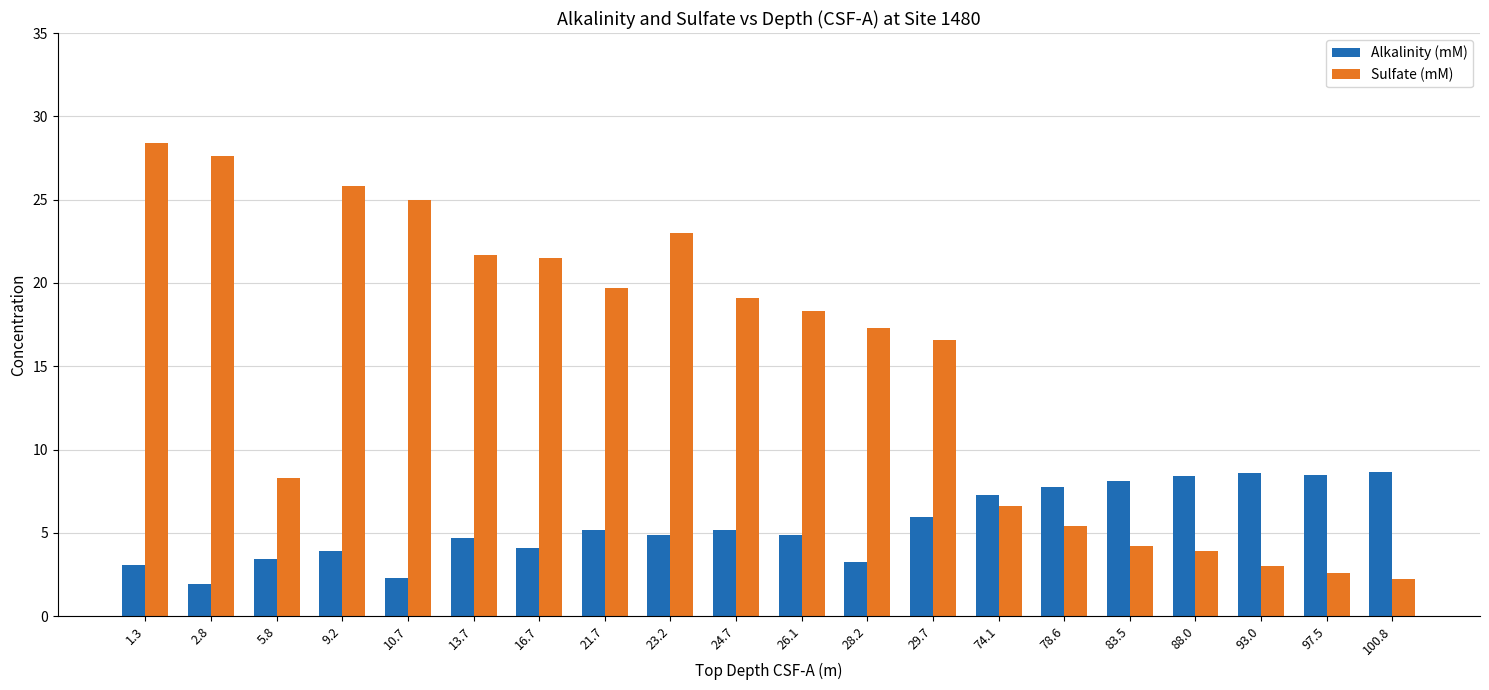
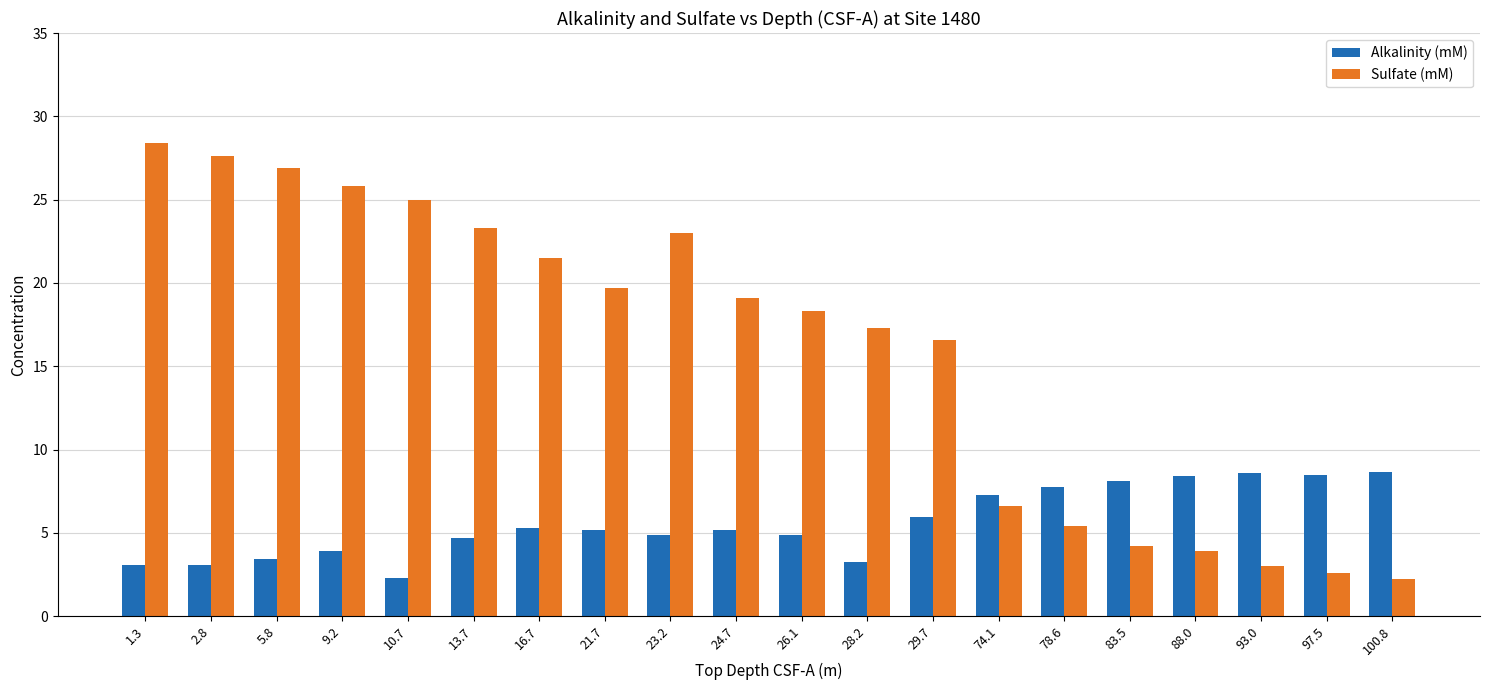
  {
    "Alkalinity (mM)": {
      "1.3": 3.0,
-     "2.8": 2.0,
+     "2.8": 3.1,
      "5.8": 3.4,
      "9.2": 3.9,
      "10.7": 2.3,
      "13.7": 4.7,
-     "16.7": 4.1,
+     "16.7": 5.3,
      "21.7": 5.2,
      "23.2": 4.9,
      "24.7": 5.2,
      "26.1": 4.8,
      "28.2": 3.2,
      "29.7": 5.9,
      "74.1": 7.3,
      "78.6": 7.8,
      "83.5": 8.1,
      "88.0": 8.4,
      "93.0": 8.6,
      "97.5": 8.5,
      "100.8": 8.6
    },
    "Sulfate (mM)": {
      "1.3": 28.4,
      "2.8": 27.6,
-     "5.8": 8.3,
+     "5.8": 26.9,
      "9.2": 25.8,
      "10.7": 25.0,
-     "13.7": 21.7,
+     "13.7": 23.3,
      "16.7": 21.5,
      "21.7": 19.7,
      "23.2": 23.0,
      "24.7": 19.1,
      "26.1": 18.3,
      "28.2": 17.3,
      "29.7": 16.6,
      "74.1": 6.6,
      "78.6": 5.4,
      "83.5": 4.2,
      "88.0": 3.9,
      "93.0": 3.0,
      "97.5": 2.6,
      "100.8": 2.2
    }
  }
